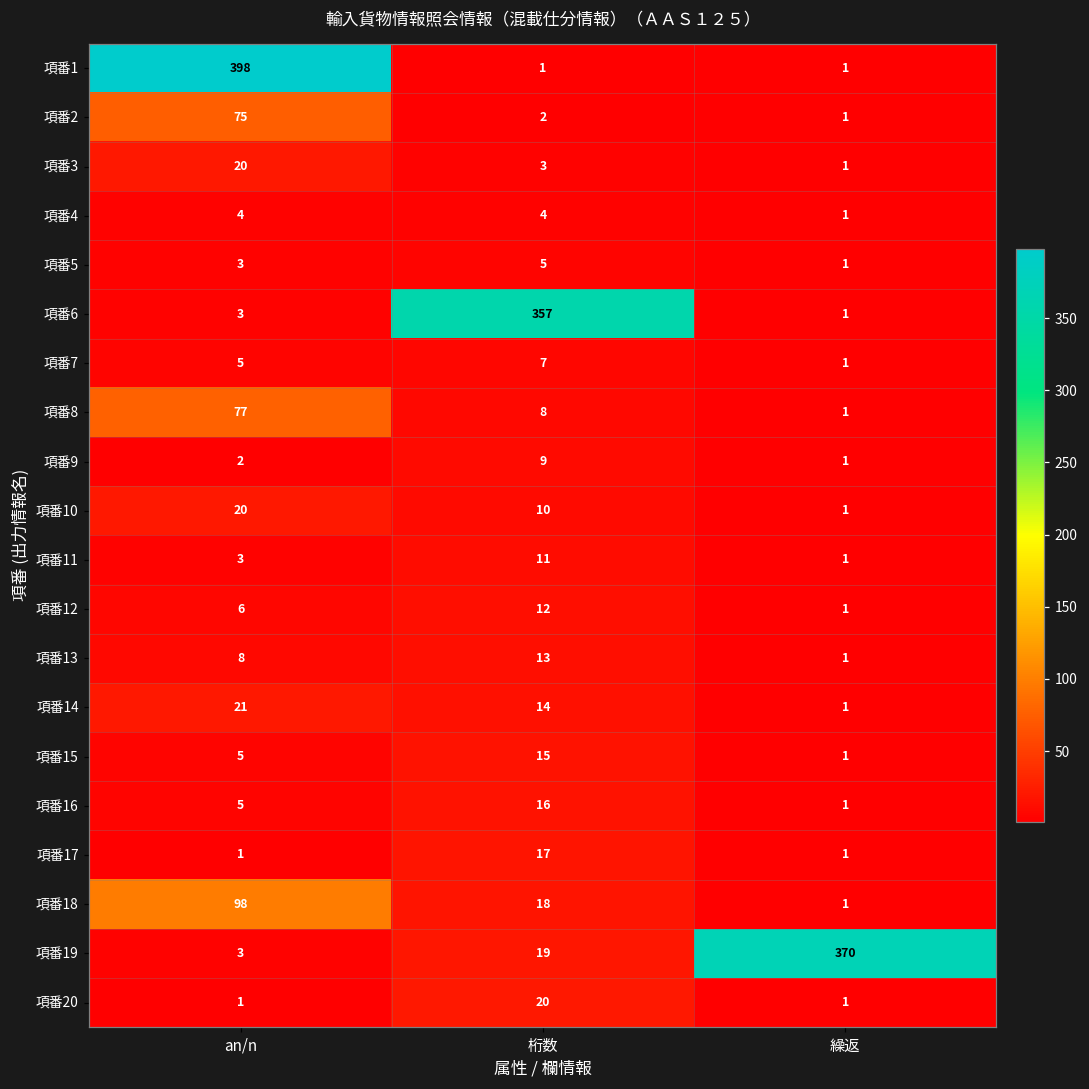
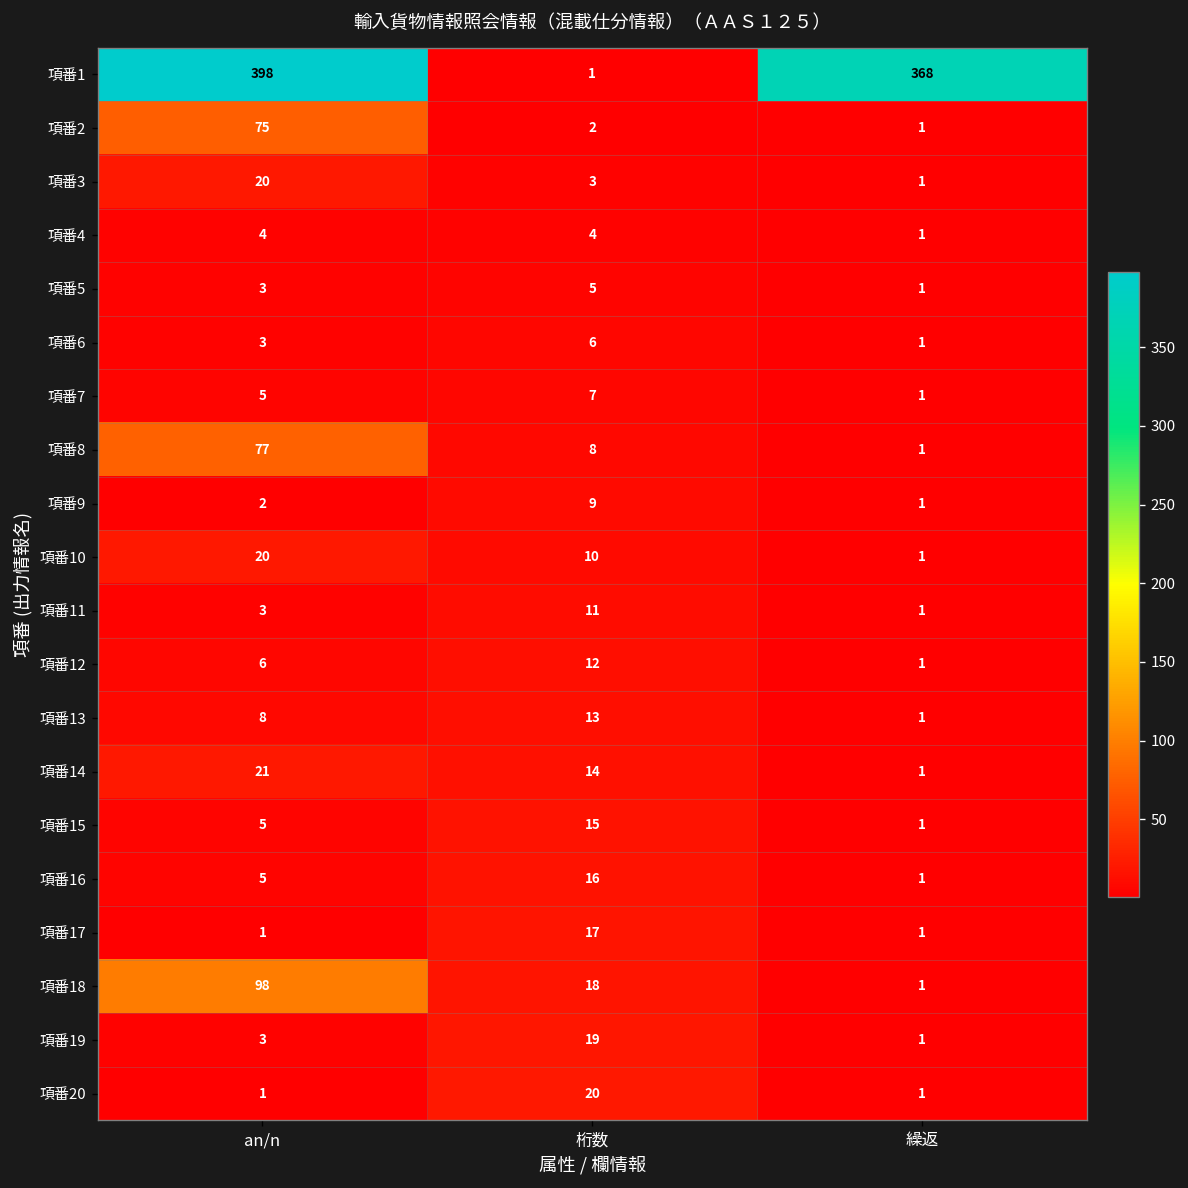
  {
    "項番1": {
      "an/n": 398,
      "桁数": 1,
-     "繰返": 1
+     "繰返": 368
    },
    "項番2": {
      "an/n": 75,
      "桁数": 2,
      "繰返": 1
    },
    "項番3": {
      "an/n": 20,
      "桁数": 3,
      "繰返": 1
    },
    "項番4": {
      "an/n": 4,
      "桁数": 4,
      "繰返": 1
    },
    "項番5": {
      "an/n": 3,
      "桁数": 5,
      "繰返": 1
    },
    "項番6": {
      "an/n": 3,
-     "桁数": 357,
+     "桁数": 6,
      "繰返": 1
    },
    "項番7": {
      "an/n": 5,
      "桁数": 7,
      "繰返": 1
    },
    "項番8": {
      "an/n": 77,
      "桁数": 8,
      "繰返": 1
    },
    "項番9": {
      "an/n": 2,
      "桁数": 9,
      "繰返": 1
    },
    "項番10": {
      "an/n": 20,
      "桁数": 10,
      "繰返": 1
    },
    "項番11": {
      "an/n": 3,
      "桁数": 11,
      "繰返": 1
    },
    "項番12": {
      "an/n": 6,
      "桁数": 12,
      "繰返": 1
    },
    "項番13": {
      "an/n": 8,
      "桁数": 13,
      "繰返": 1
    },
    "項番14": {
      "an/n": 21,
      "桁数": 14,
      "繰返": 1
    },
    "項番15": {
      "an/n": 5,
      "桁数": 15,
      "繰返": 1
    },
    "項番16": {
      "an/n": 5,
      "桁数": 16,
      "繰返": 1
    },
    "項番17": {
      "an/n": 1,
      "桁数": 17,
      "繰返": 1
    },
    "項番18": {
      "an/n": 98,
      "桁数": 18,
      "繰返": 1
    },
    "項番19": {
      "an/n": 3,
      "桁数": 19,
-     "繰返": 370
+     "繰返": 1
    },
    "項番20": {
      "an/n": 1,
      "桁数": 20,
      "繰返": 1
    }
  }
